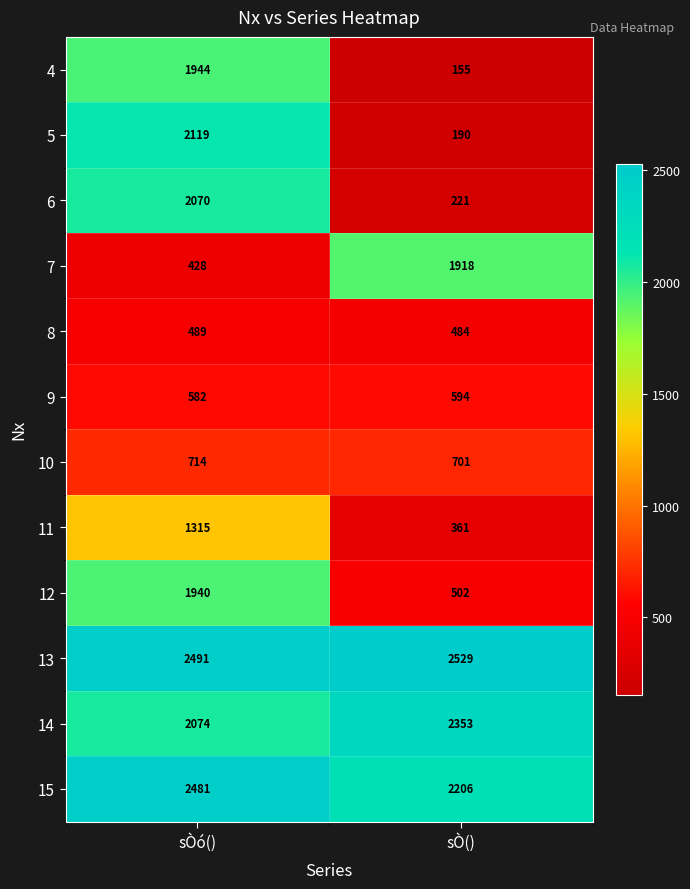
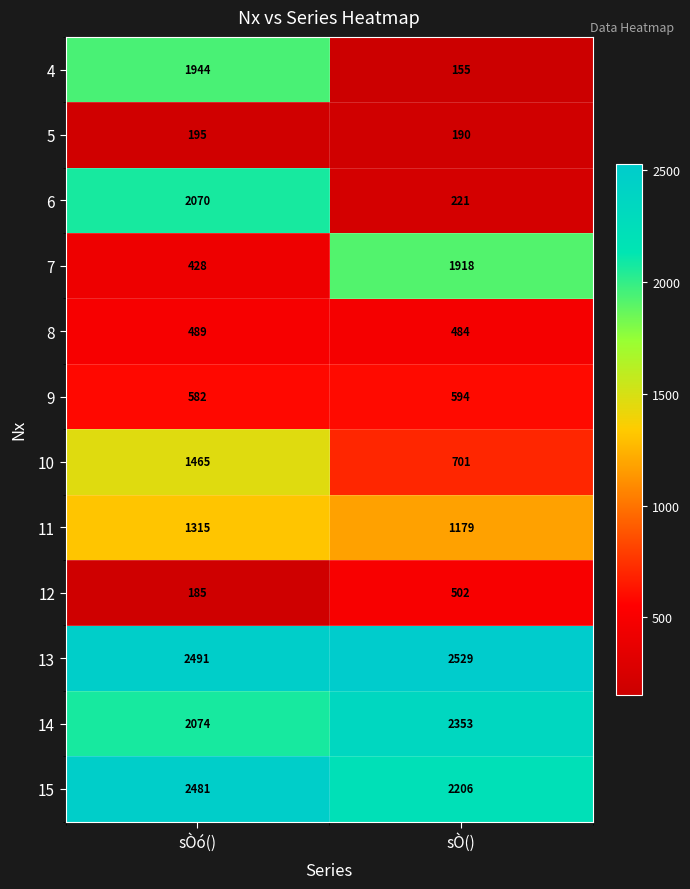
  {
    "4": {
      "sÒó()": 1944,
      "sÒ()": 155
    },
    "5": {
-     "sÒó()": 2119,
+     "sÒó()": 195,
      "sÒ()": 190
    },
    "6": {
      "sÒó()": 2070,
      "sÒ()": 221
    },
    "7": {
      "sÒó()": 428,
      "sÒ()": 1918
    },
    "8": {
      "sÒó()": 489,
      "sÒ()": 484
    },
    "9": {
      "sÒó()": 582,
      "sÒ()": 594
    },
    "10": {
-     "sÒó()": 714,
+     "sÒó()": 1465,
      "sÒ()": 701
    },
    "11": {
      "sÒó()": 1315,
-     "sÒ()": 361
+     "sÒ()": 1179
    },
    "12": {
-     "sÒó()": 1940,
+     "sÒó()": 185,
      "sÒ()": 502
    },
    "13": {
      "sÒó()": 2491,
      "sÒ()": 2529
    },
    "14": {
      "sÒó()": 2074,
      "sÒ()": 2353
    },
    "15": {
      "sÒó()": 2481,
      "sÒ()": 2206
    }
  }
